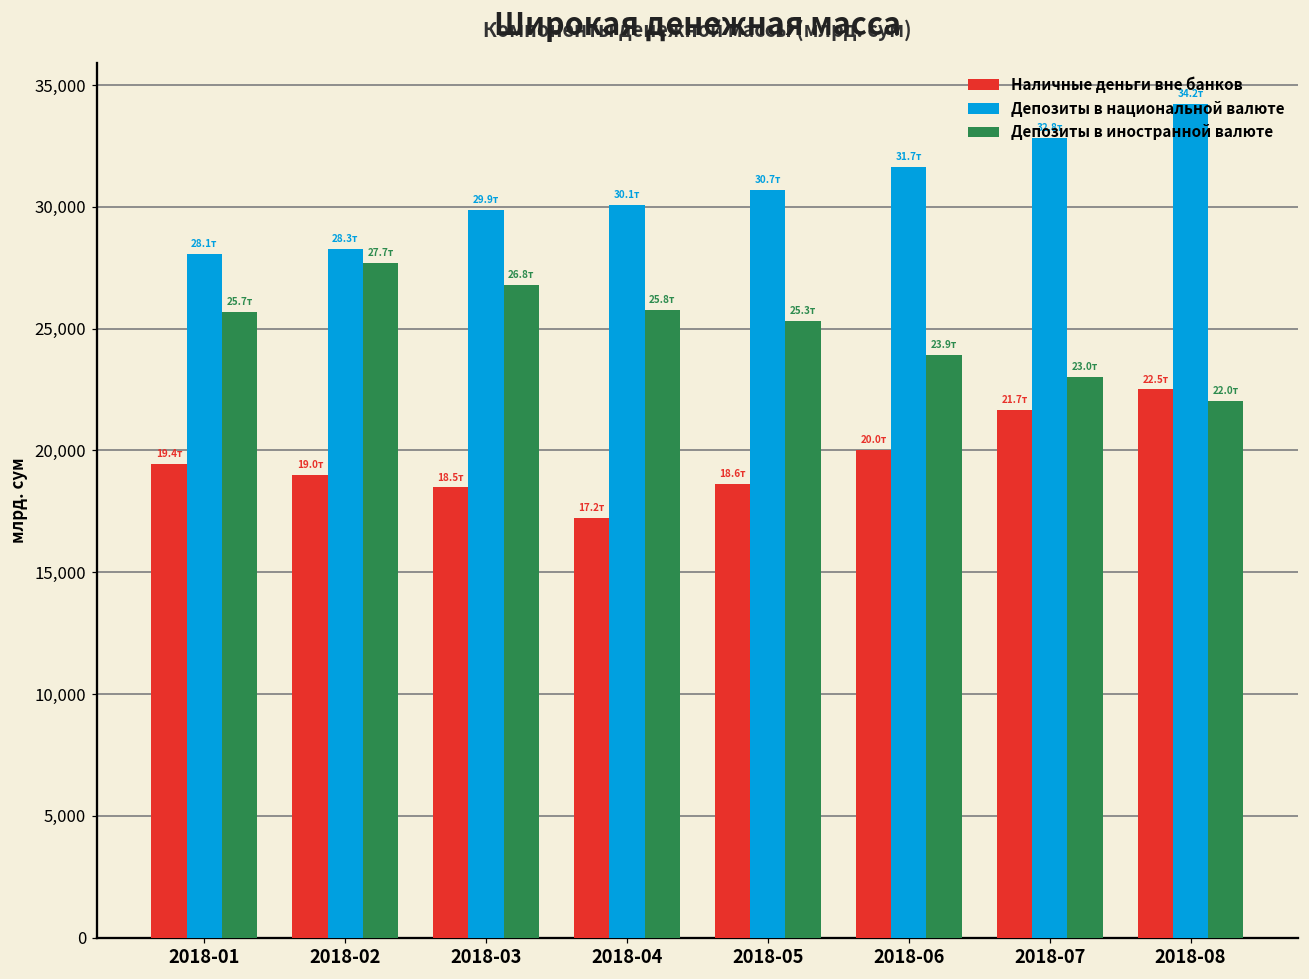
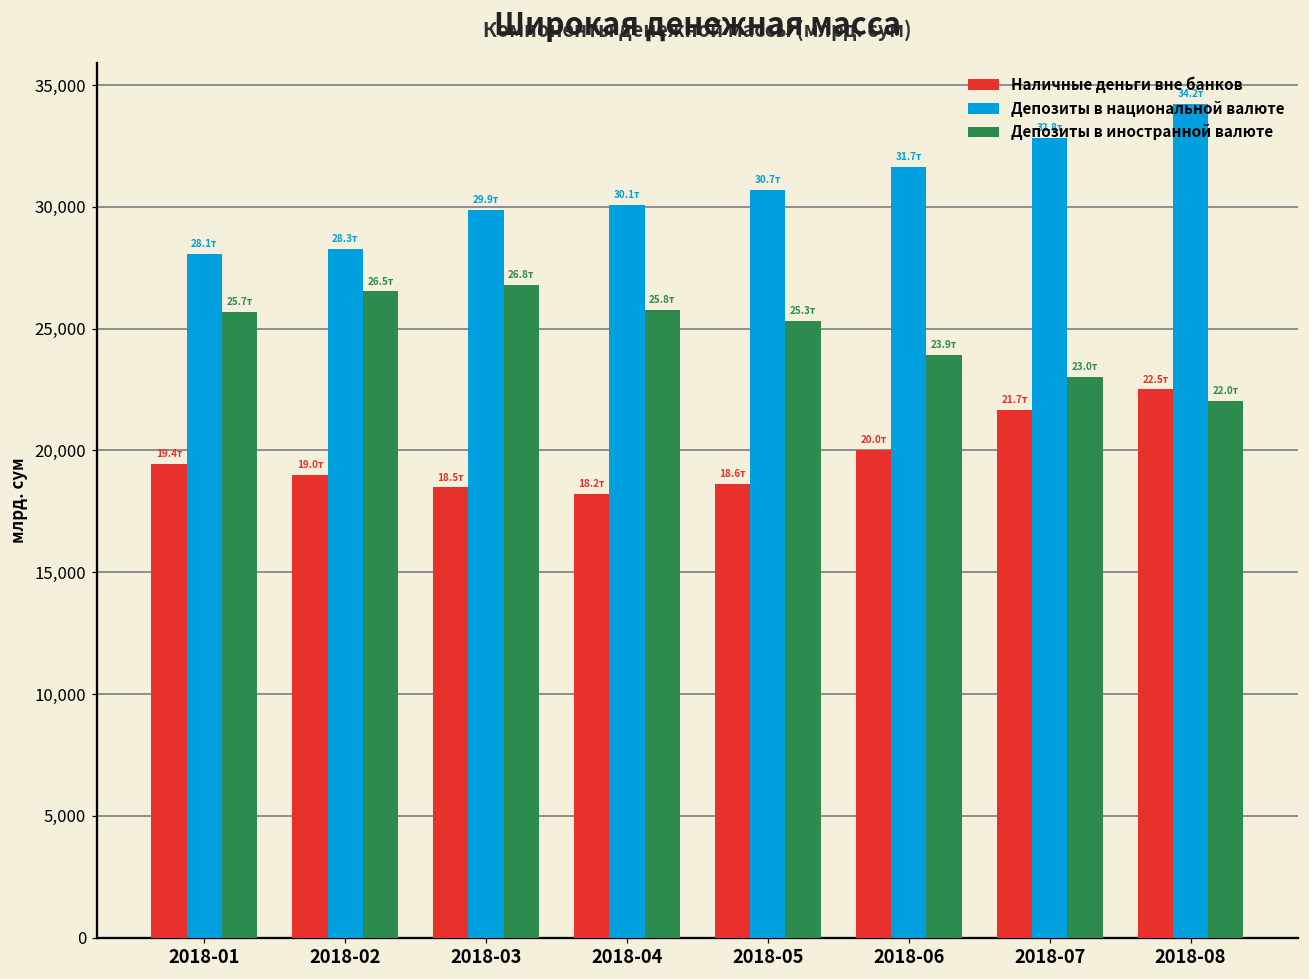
  {
    "Наличные деньги вне банков": {
-     "2018-04": "17.2т"
+     "2018-04": "18.2т"
    },
    "Депозиты в иностранной валюте": {
-     "2018-02": "27.7т"
+     "2018-02": "26.5т"
    }
  }
